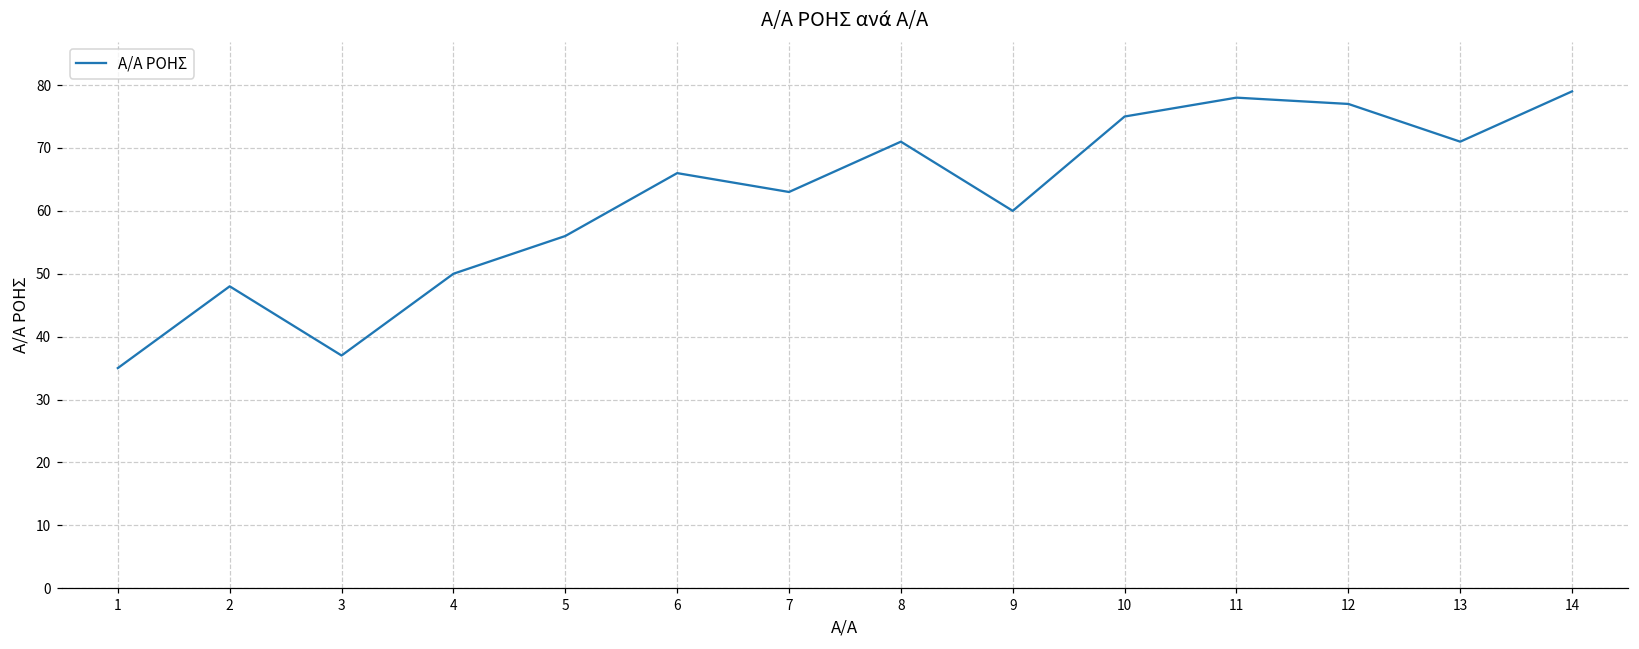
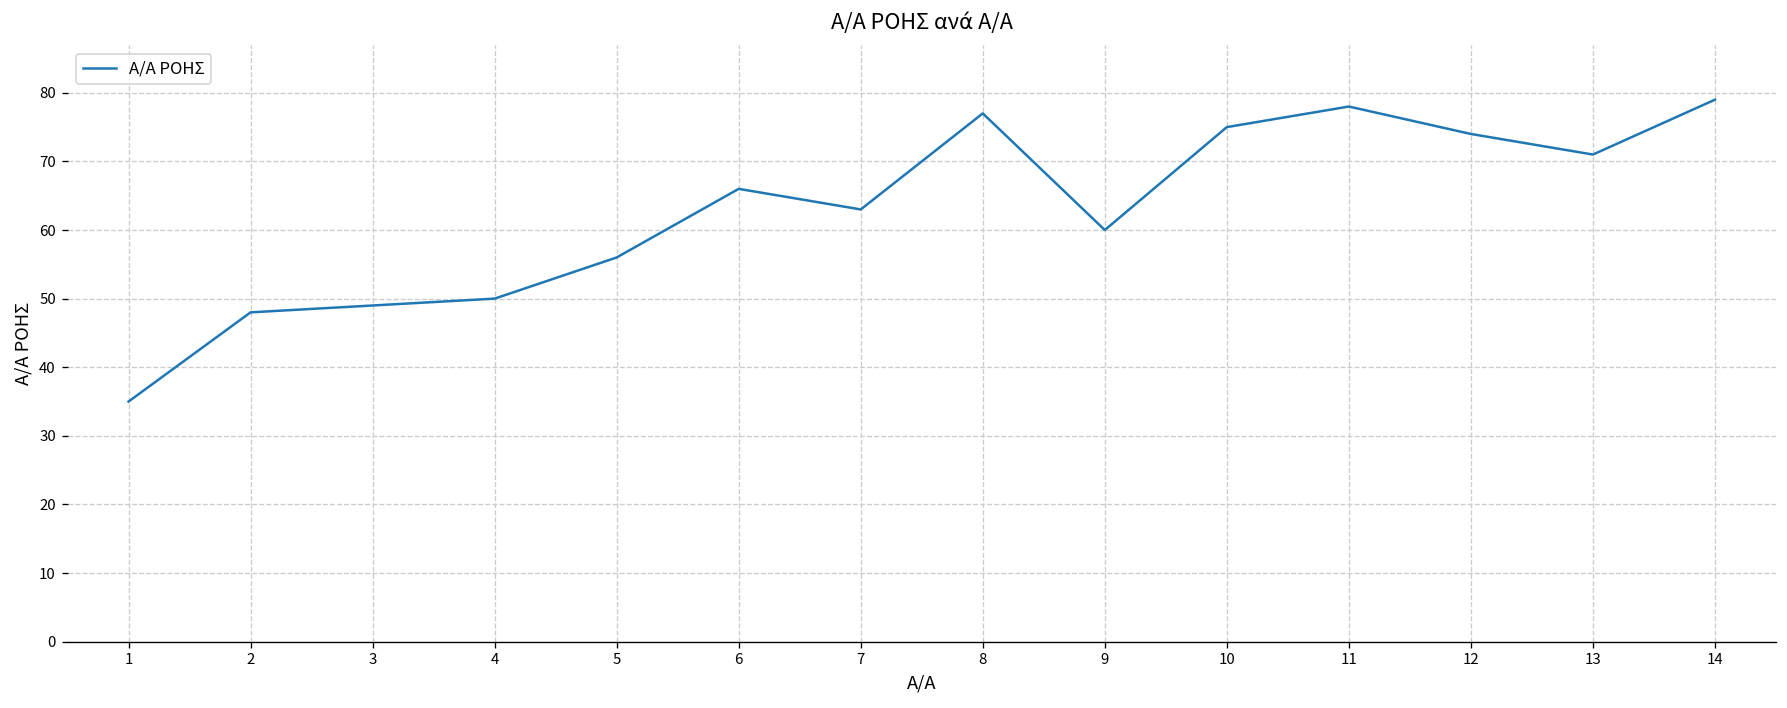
  {
    "1": 35,
    "2": 48,
-   "3": 37,
+   "3": 49,
    "4": 50,
    "5": 56,
    "6": 66,
    "7": 63,
-   "8": 71,
+   "8": 77,
    "9": 60,
    "10": 75,
    "11": 78,
-   "12": 77,
+   "12": 74,
    "13": 71,
    "14": 79
  }
